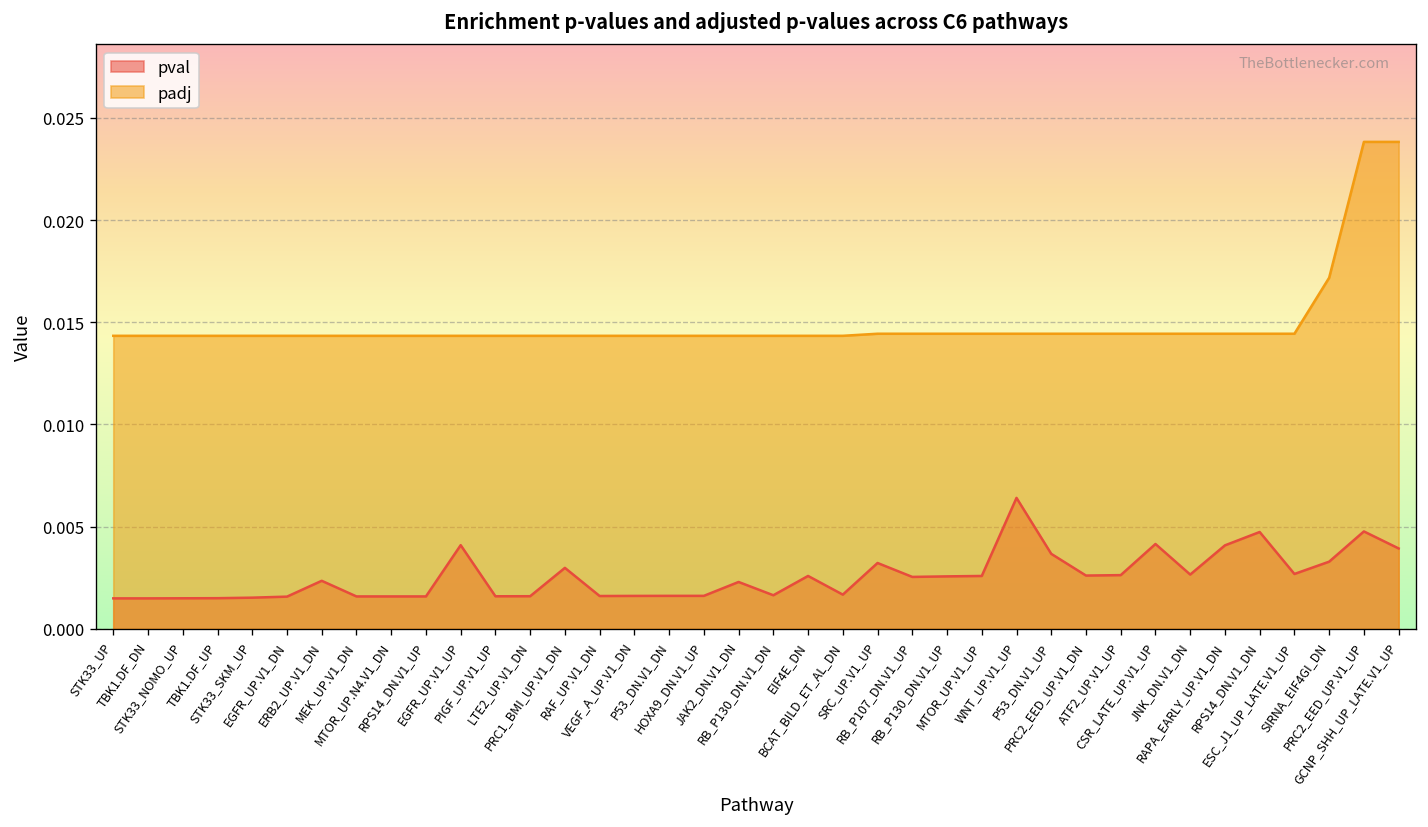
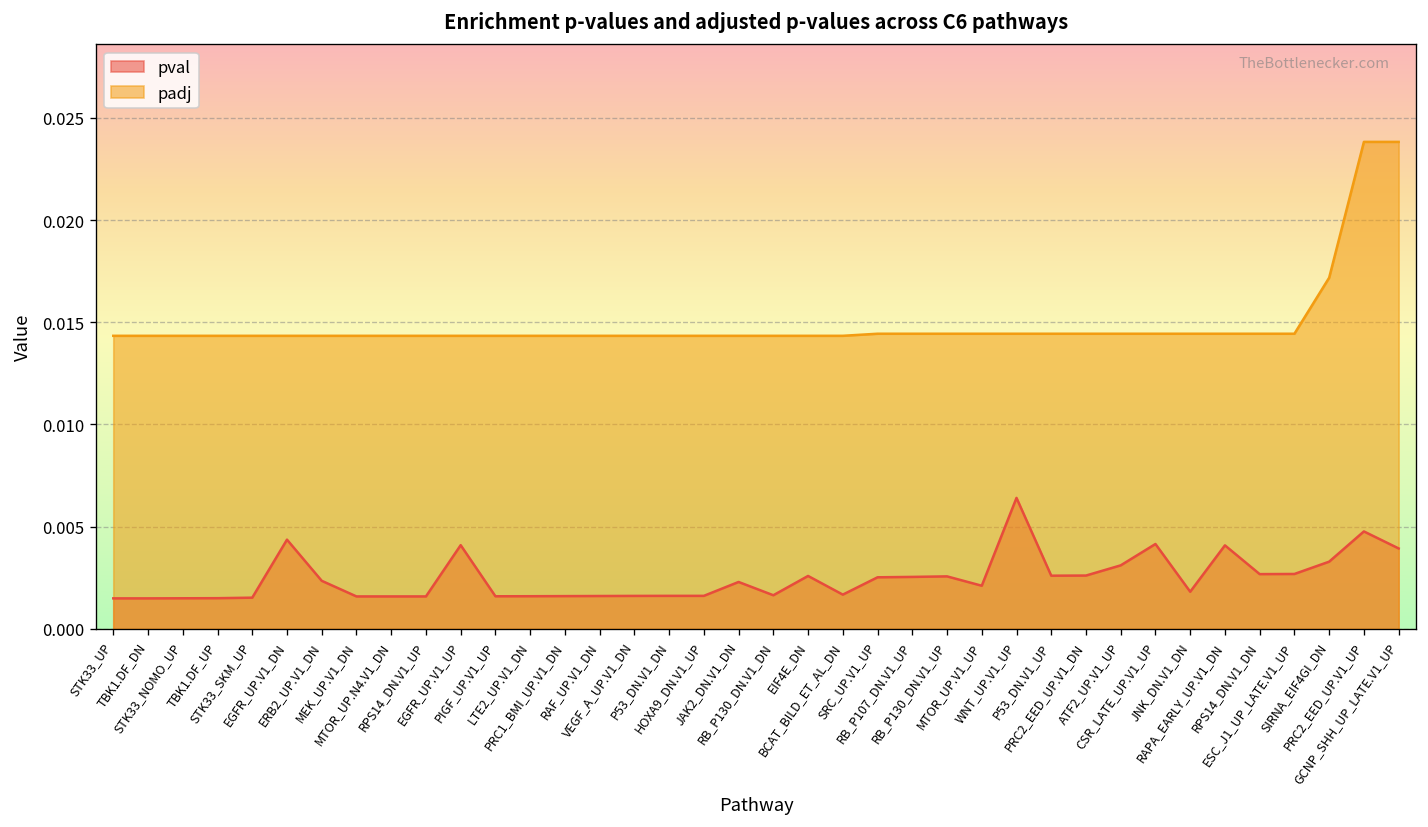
  {
    "pval": {
      "STK33_UP": 0.0015,
      "TBK1.DF_DN": 0.0015,
      "STK33_NOMO_UP": 0.0015,
      "TBK1.DF_UP": 0.0015,
      "STK33_SKM_UP": 0.0015,
-     "EGFR_UP.V1_DN": 0.0016,
+     "EGFR_UP.V1_DN": 0.0044,
      "ERB2_UP.V1_DN": 0.0024,
      "MEK_UP.V1_DN": 0.0016,
      "MTOR_UP.N4.V1_DN": 0.0016,
      "RPS14_DN.V1_UP": 0.0016,
      "EGFR_UP.V1_UP": 0.0041,
      "PIGF_UP.V1_UP": 0.0016,
      "LTE2_UP.V1_DN": 0.0016,
-     "PRC1_BMI_UP.V1_DN": 0.0030,
+     "PRC1_BMI_UP.V1_DN": 0.0016,
      "RAF_UP.V1_DN": 0.0016,
      "VEGF_A_UP.V1_DN": 0.0016,
      "P53_DN.V1_DN": 0.0016,
      "HOXA9_DN.V1_UP": 0.0016,
      "JAK2_DN.V1_DN": 0.0023,
      "RB_P130_DN.V1_DN": 0.0016,
      "EIF4E_DN": 0.0026,
      "BCAT_BILD_ET_AL_DN": 0.0017,
-     "SRC_UP.V1_UP": 0.0032,
+     "SRC_UP.V1_UP": 0.0025,
      "RB_P107_DN.V1_UP": 0.0025,
      "RB_P130_DN.V1_UP": 0.0026,
-     "MTOR_UP.V1_UP": 0.0026,
+     "MTOR_UP.V1_UP": 0.0021,
      "WNT_UP.V1_UP": 0.0064,
-     "P53_DN.V1_UP": 0.0037,
+     "P53_DN.V1_UP": 0.0026,
      "PRC2_EED_UP.V1_DN": 0.0026,
-     "ATF2_UP.V1_UP": 0.0026,
+     "ATF2_UP.V1_UP": 0.0031,
      "CSR_LATE_UP.V1_UP": 0.0042,
-     "JNK_DN.V1_DN": 0.0027,
+     "JNK_DN.V1_DN": 0.0018,
      "RAPA_EARLY_UP.V1_DN": 0.0041,
-     "RPS14_DN.V1_DN": 0.0047,
+     "RPS14_DN.V1_DN": 0.0027,
      "ESC_J1_UP_LATE.V1_UP": 0.0027,
      "SIRNA_EIF4GI_DN": 0.0033,
      "PRC2_EED_UP.V1_UP": 0.0048,
      "GCNP_SHH_UP_LATE.V1_UP": 0.0039
    },
    "padj": {
      "STK33_UP": 0.0143,
      "TBK1.DF_DN": 0.0143,
      "STK33_NOMO_UP": 0.0143,
      "TBK1.DF_UP": 0.0143,
      "STK33_SKM_UP": 0.0143,
      "EGFR_UP.V1_DN": 0.0143,
      "ERB2_UP.V1_DN": 0.0143,
      "MEK_UP.V1_DN": 0.0143,
      "MTOR_UP.N4.V1_DN": 0.0143,
      "RPS14_DN.V1_UP": 0.0143,
      "EGFR_UP.V1_UP": 0.0143,
      "PIGF_UP.V1_UP": 0.0143,
      "LTE2_UP.V1_DN": 0.0143,
      "PRC1_BMI_UP.V1_DN": 0.0143,
      "RAF_UP.V1_DN": 0.0143,
      "VEGF_A_UP.V1_DN": 0.0143,
      "P53_DN.V1_DN": 0.0143,
      "HOXA9_DN.V1_UP": 0.0143,
      "JAK2_DN.V1_DN": 0.0143,
      "RB_P130_DN.V1_DN": 0.0143,
      "EIF4E_DN": 0.0143,
      "BCAT_BILD_ET_AL_DN": 0.0143,
      "SRC_UP.V1_UP": 0.0144,
      "RB_P107_DN.V1_UP": 0.0144,
      "RB_P130_DN.V1_UP": 0.0144,
      "MTOR_UP.V1_UP": 0.0144,
      "WNT_UP.V1_UP": 0.0144,
      "P53_DN.V1_UP": 0.0144,
      "PRC2_EED_UP.V1_DN": 0.0144,
      "ATF2_UP.V1_UP": 0.0144,
      "CSR_LATE_UP.V1_UP": 0.0144,
      "JNK_DN.V1_DN": 0.0144,
      "RAPA_EARLY_UP.V1_DN": 0.0144,
      "RPS14_DN.V1_DN": 0.0144,
      "ESC_J1_UP_LATE.V1_UP": 0.0144,
      "SIRNA_EIF4GI_DN": 0.0172,
      "PRC2_EED_UP.V1_UP": 0.0238,
      "GCNP_SHH_UP_LATE.V1_UP": 0.0238
    }
  }
